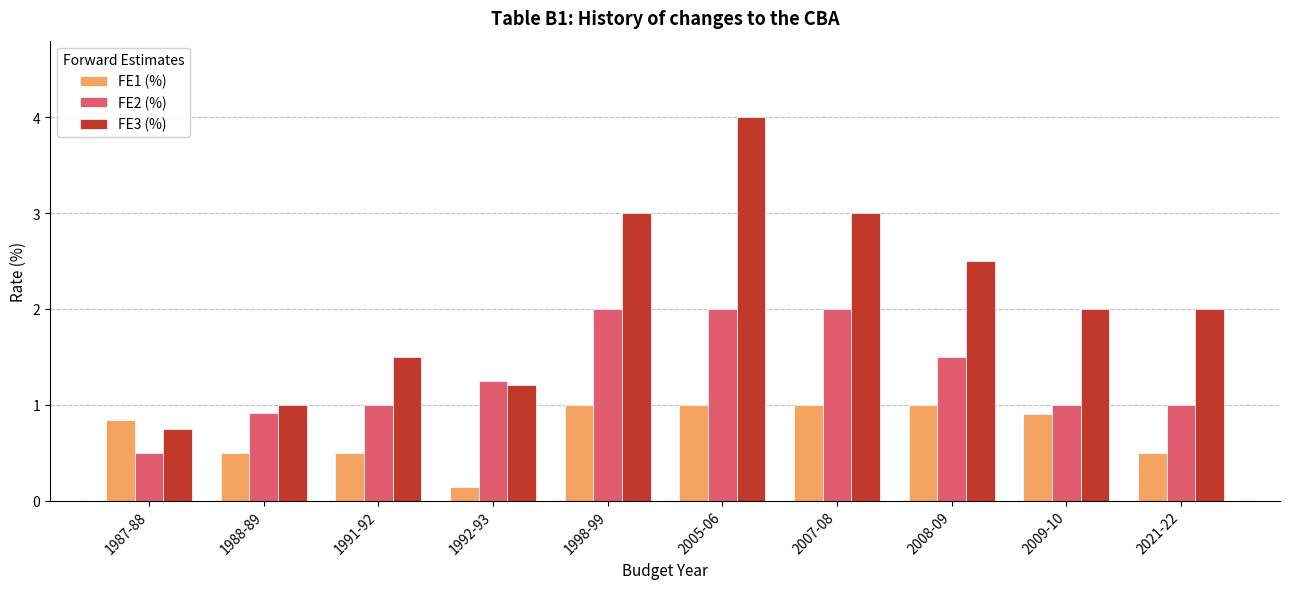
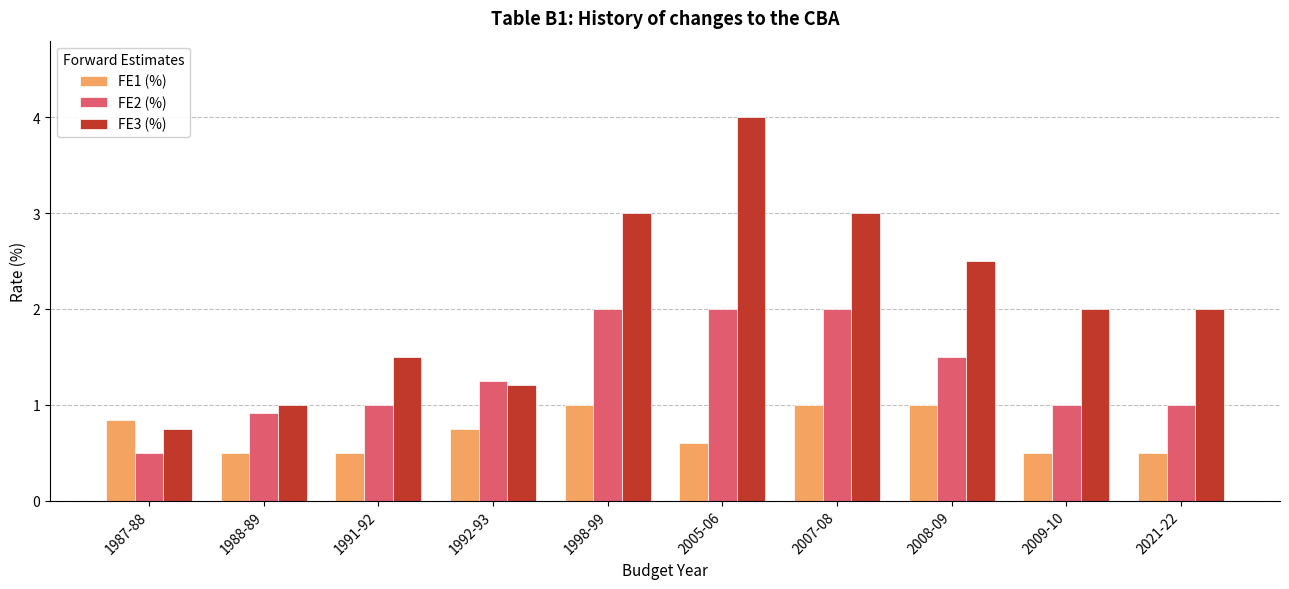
  {
    "FE1 (%)": {
      "1987-88": 0.8,
      "1988-89": 0.5,
      "1991-92": 0.5,
-     "1992-93": 0.1,
+     "1992-93": 0.8,
      "1998-99": 1.0,
-     "2005-06": 1.0,
+     "2005-06": 0.6,
      "2007-08": 1.0,
      "2008-09": 1.0,
-     "2009-10": 0.9,
+     "2009-10": 0.5,
      "2021-22": 0.5
    },
    "FE2 (%)": {
      "1987-88": 0.5,
      "1988-89": 0.9,
      "1991-92": 1.0,
      "1992-93": 1.3,
      "1998-99": 2.0,
      "2005-06": 2.0,
      "2007-08": 2.0,
      "2008-09": 1.5,
      "2009-10": 1.0,
      "2021-22": 1.0
    },
    "FE3 (%)": {
      "1987-88": 0.8,
      "1988-89": 1.0,
      "1991-92": 1.5,
      "1992-93": 1.2,
      "1998-99": 3.0,
      "2005-06": 4.0,
      "2007-08": 3.0,
      "2008-09": 2.5,
      "2009-10": 2.0,
      "2021-22": 2.0
    }
  }
